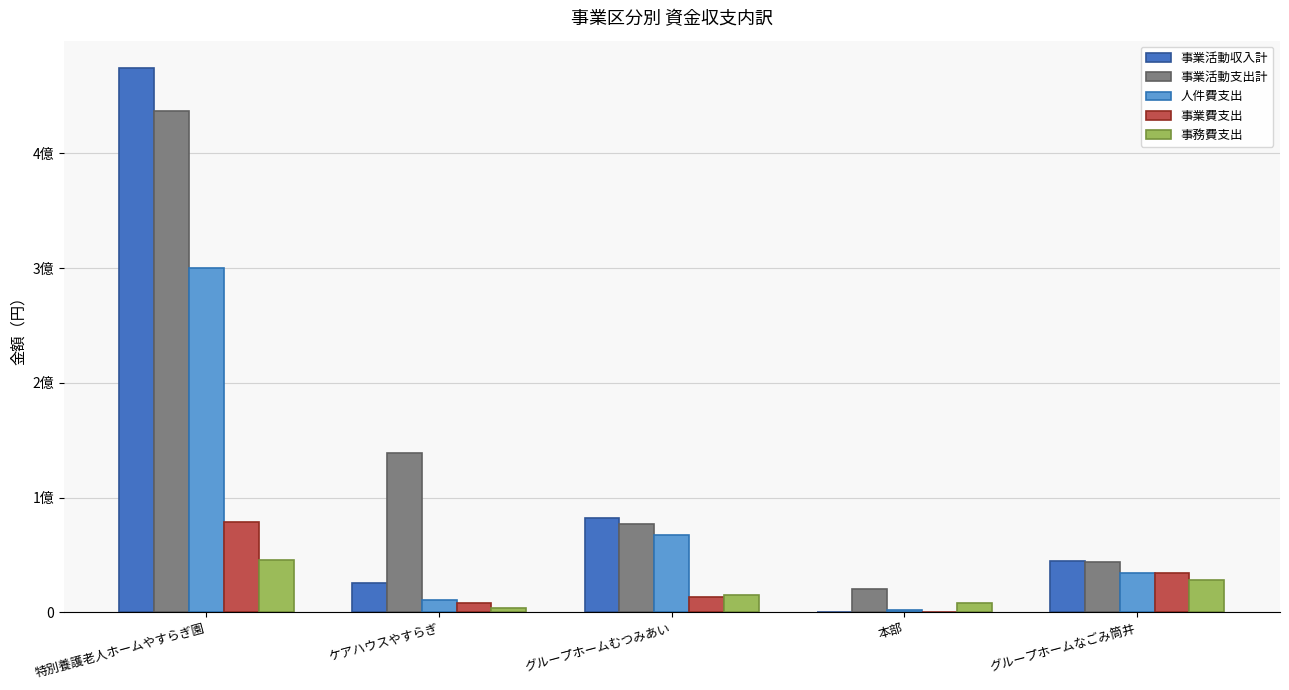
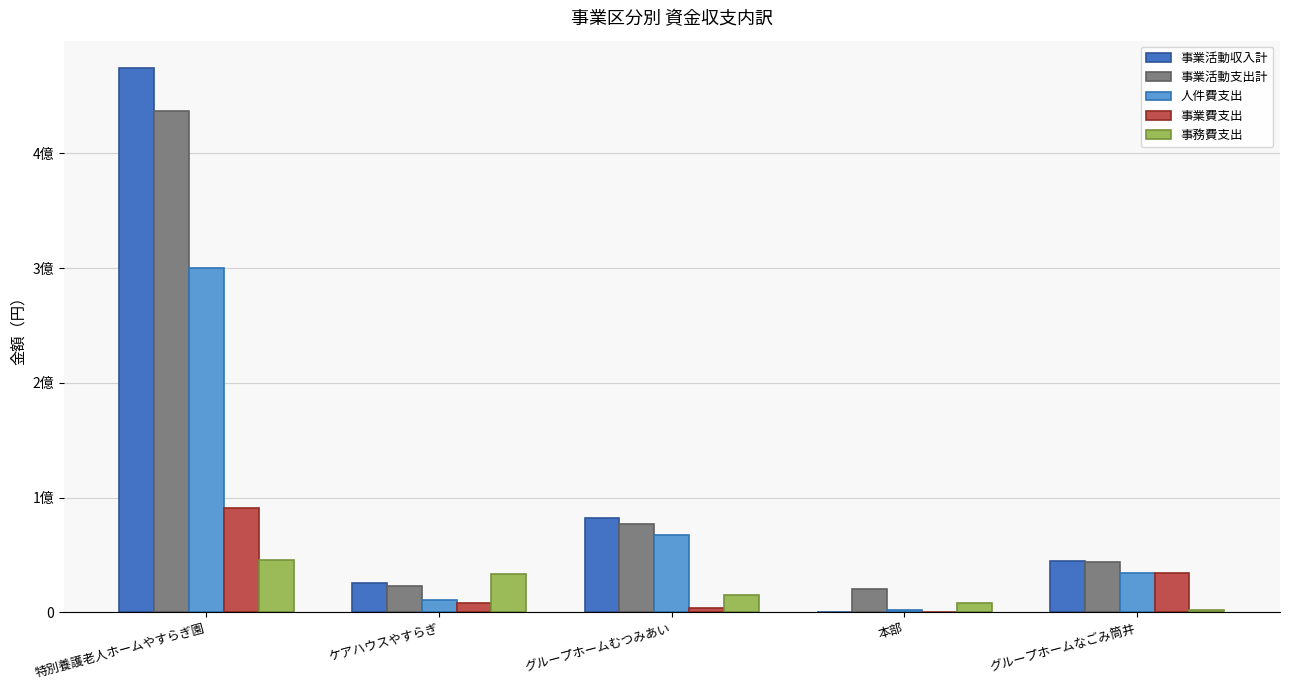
  {
    "事業活動支出計": {
      "特別養護老人ホームやすらぎ園": "4.37億",
-     "ケアハウスやすらぎ": "1.39億",
+     "ケアハウスやすらぎ": "0.23億",
      "グループホームむつみあい": "0.77億",
      "本部": "0.21億",
      "グループホームなごみ筒井": "0.44億"
    },
    "事業費支出": {
-     "特別養護老人ホームやすらぎ園": "0.79億",
+     "特別養護老人ホームやすらぎ園": "0.91億",
      "ケアハウスやすらぎ": "0.09億",
-     "グループホームむつみあい": "0.14億",
+     "グループホームむつみあい": "0.04億",
      "グループホームなごみ筒井": "0.35億"
    },
    "事務費支出": {
      "特別養護老人ホームやすらぎ園": "0.46億",
-     "ケアハウスやすらぎ": "0.04億",
+     "ケアハウスやすらぎ": "0.34億",
      "グループホームむつみあい": "0.15億",
      "本部": "0.09億",
-     "グループホームなごみ筒井": "0.29億"
+     "グループホームなごみ筒井": "0.03億"
    }
  }
